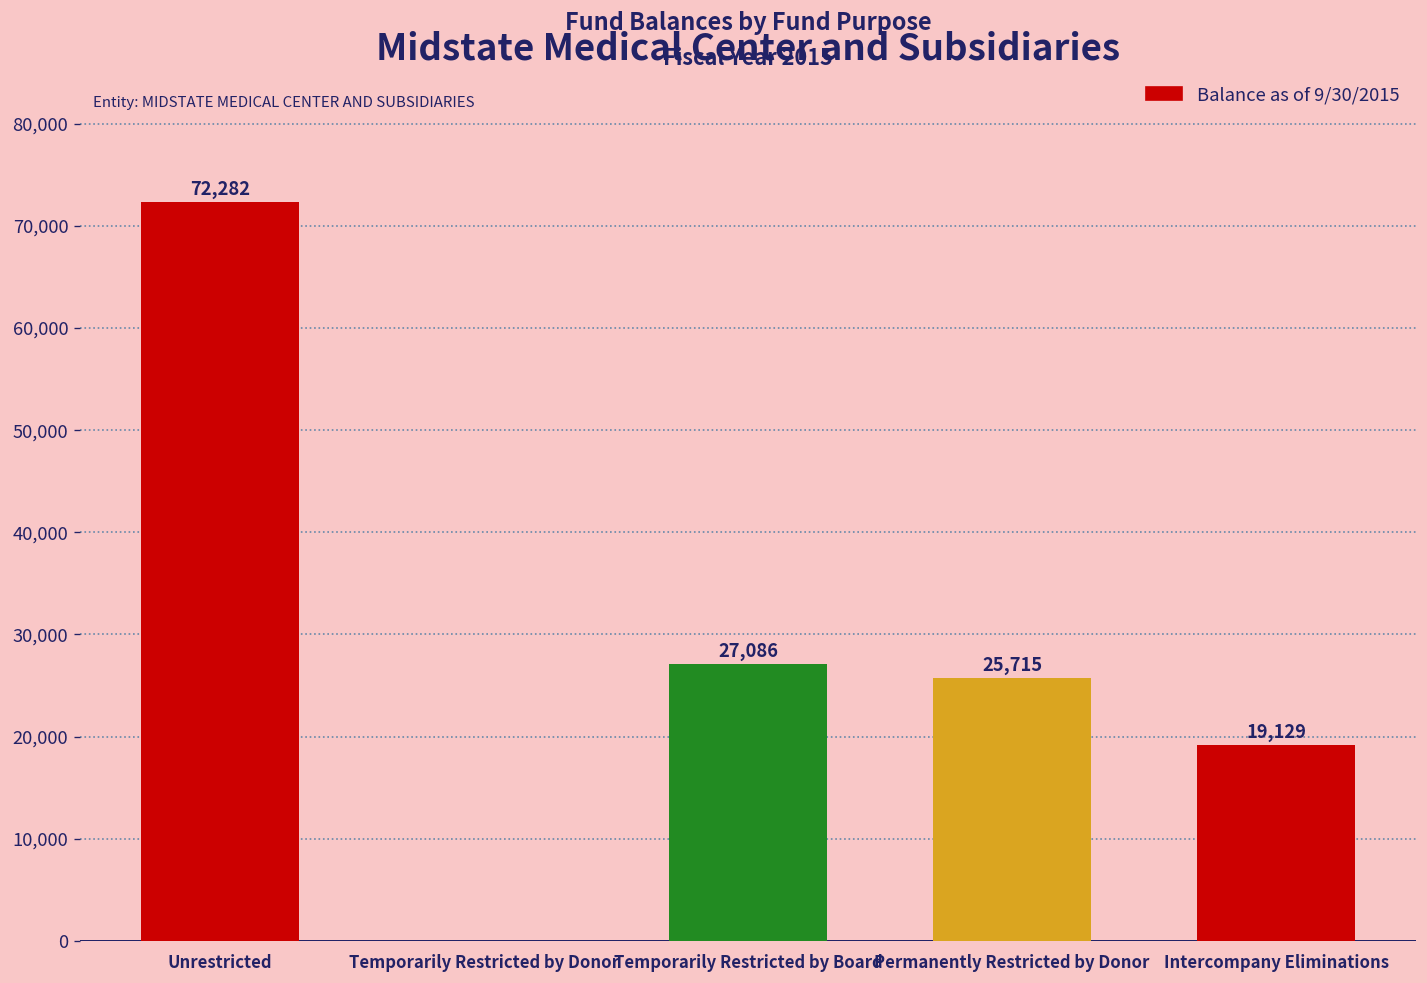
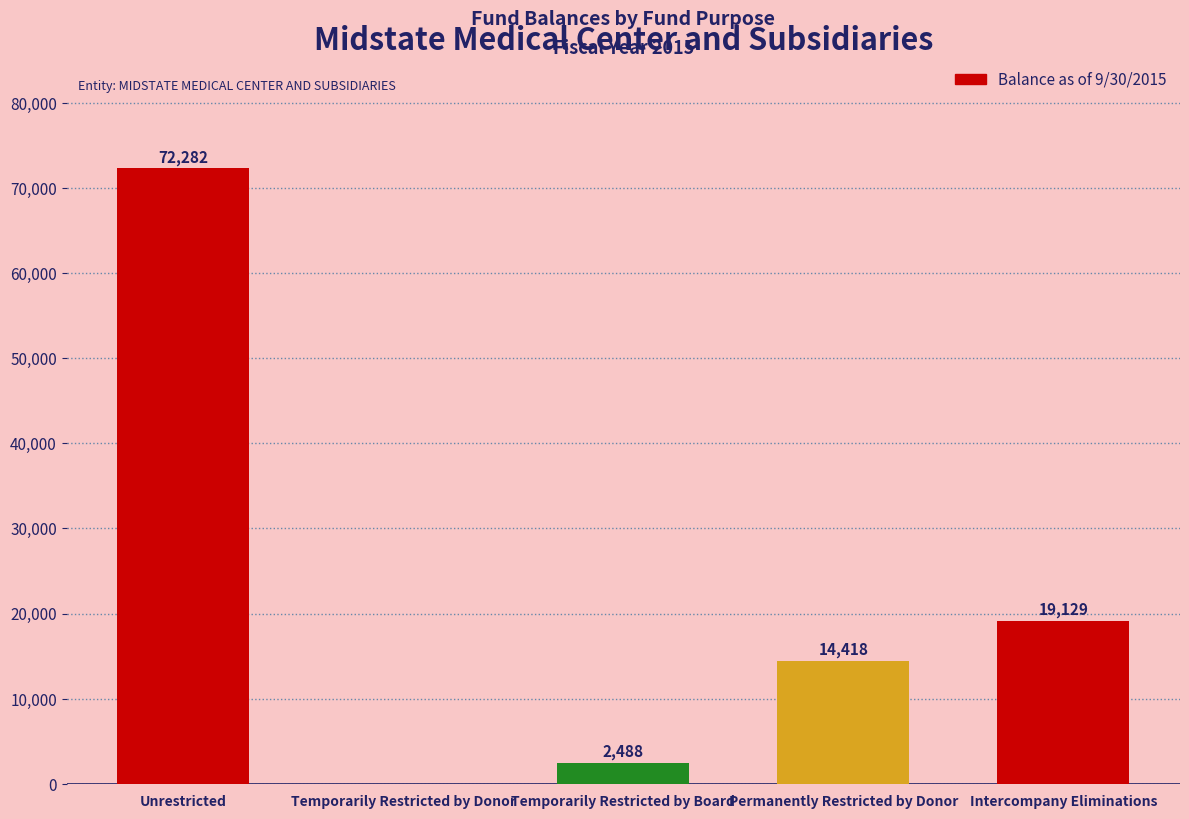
  {
    "Unrestricted": "72,282",
-   "Temporarily Restricted by Board": "27,086",
-   "Permanently Restricted by Donor": "25,715",
+   "Temporarily Restricted by Board": "2,488",
+   "Permanently Restricted by Donor": "14,418",
    "Intercompany Eliminations": "19,129"
  }
